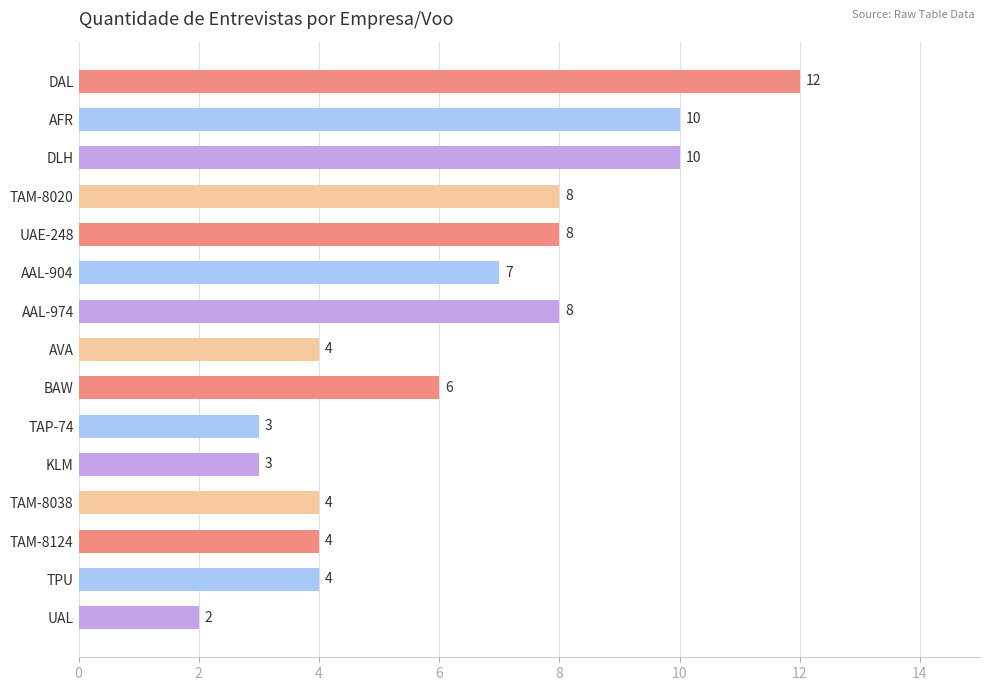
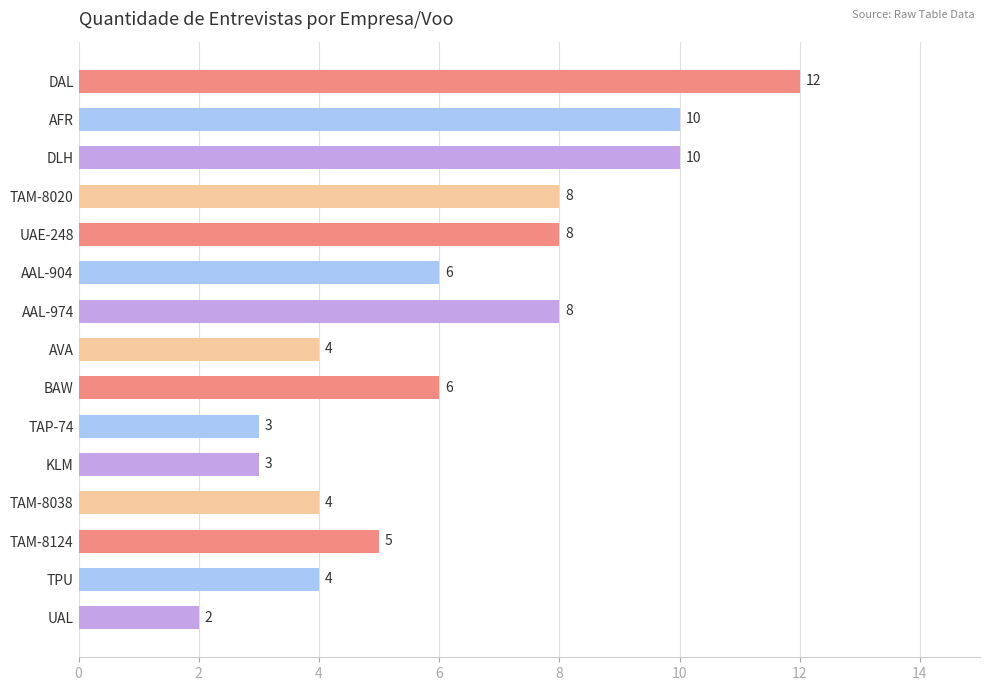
  {
    "DAL": 12,
    "AFR": 10,
    "DLH": 10,
    "TAM-8020": 8,
    "UAE-248": 8,
-   "AAL-904": 7,
+   "AAL-904": 6,
    "AAL-974": 8,
    "AVA": 4,
    "BAW": 6,
    "TAP-74": 3,
    "KLM": 3,
    "TAM-8038": 4,
-   "TAM-8124": 4,
+   "TAM-8124": 5,
    "TPU": 4,
    "UAL": 2
  }
